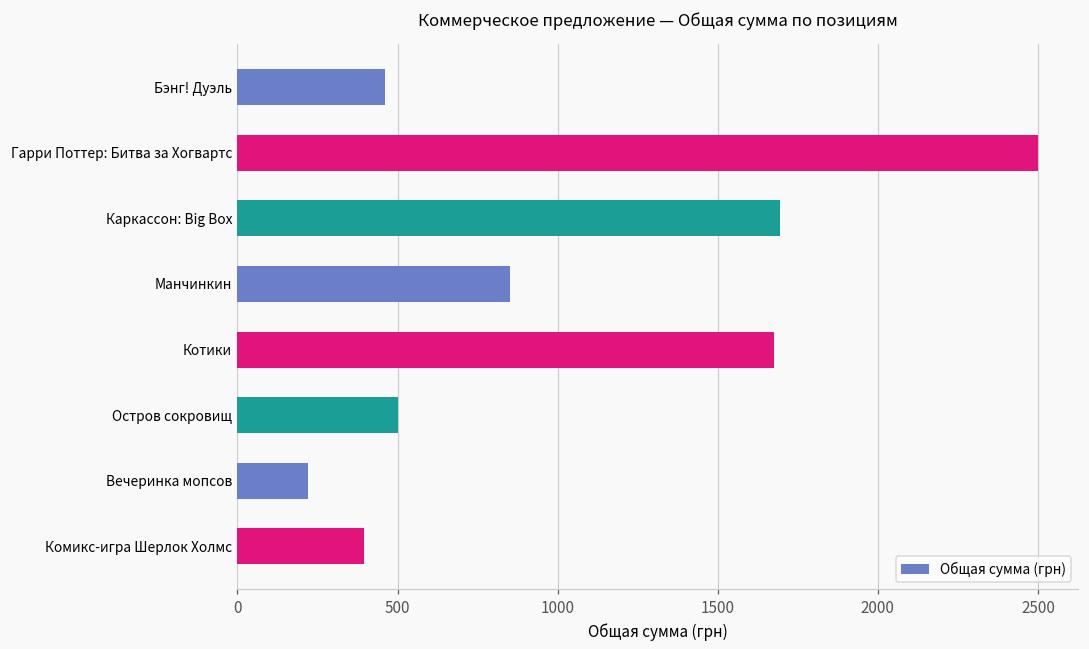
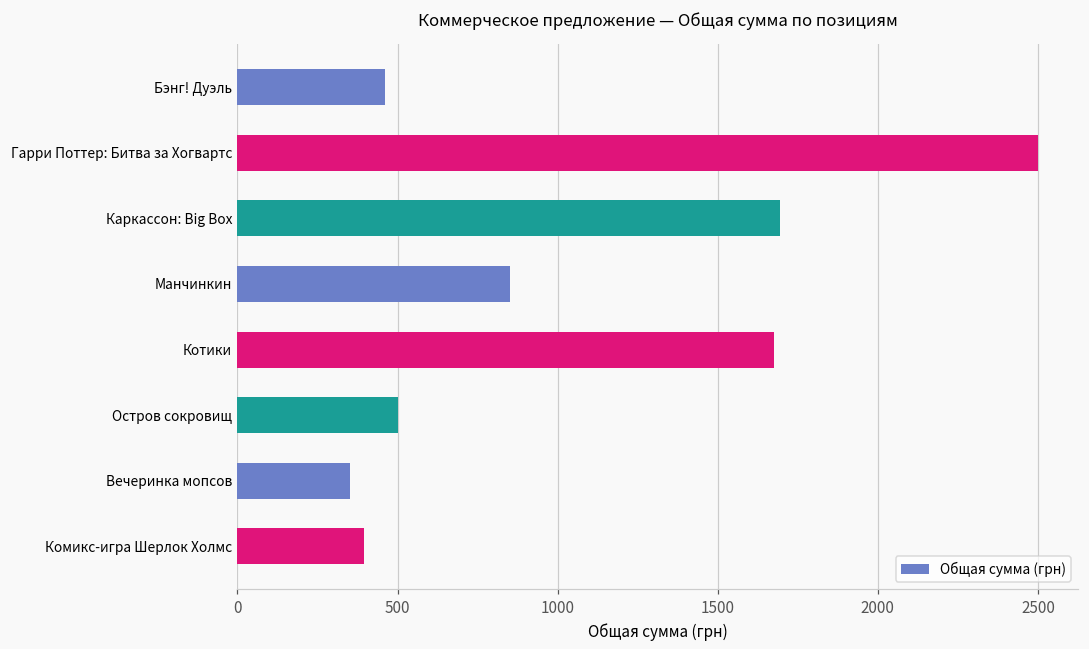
  {
    "Бэнг! Дуэль": 460,
    "Гарри Поттер: Битва за Хогвартс": 2500,
    "Каркассон: Big Box": 1700,
    "Манчинкин": 850,
    "Котики": 1680,
    "Остров сокровищ": 500,
-   "Вечеринка мопсов": 220,
+   "Вечеринка мопсов": 350,
    "Комикс-игра Шерлок Холмс": 400
  }
